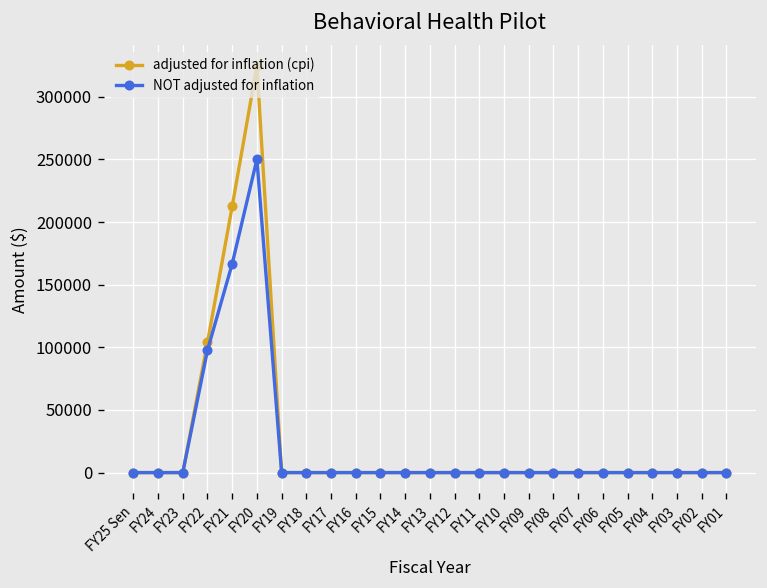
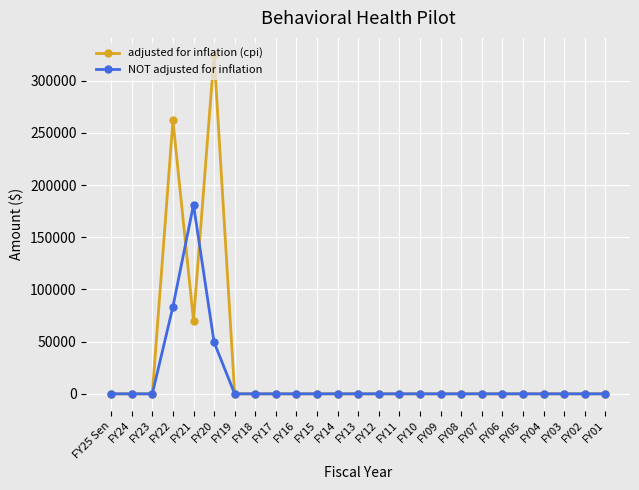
  {
    "adjusted for inflation (cpi)": {
-     "FY22": 104000,
-     "FY21": 213000
+     "FY22": 262000,
+     "FY21": 70000
    },
    "NOT adjusted for inflation": {
-     "FY22": 98000,
-     "FY21": 167000,
-     "FY20": 250000
+     "FY22": 83000,
+     "FY21": 181000,
+     "FY20": 49000
    }
  }
